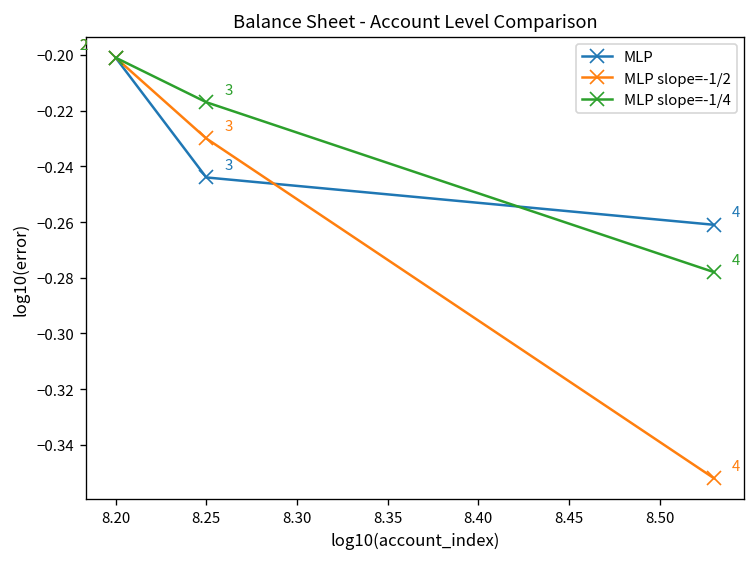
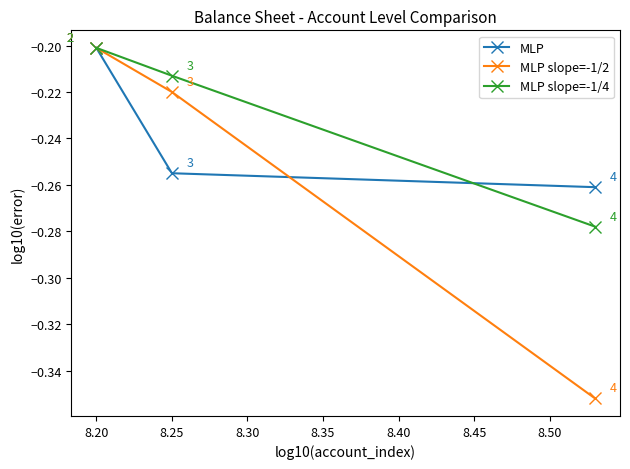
  {
    "MLP": {
-     "8.25": -0.244
+     "8.25": -0.255
    },
    "MLP slope=-1/2": {
-     "8.25": -0.23
+     "8.25": -0.22
    },
    "MLP slope=-1/4": {
-     "8.25": -0.217
+     "8.25": -0.213
    }
  }
